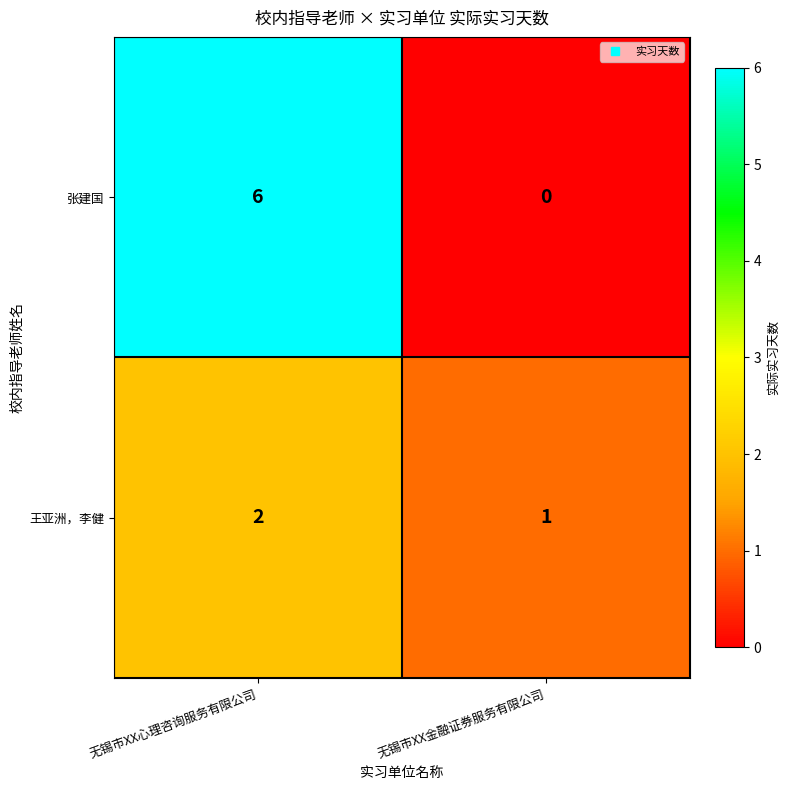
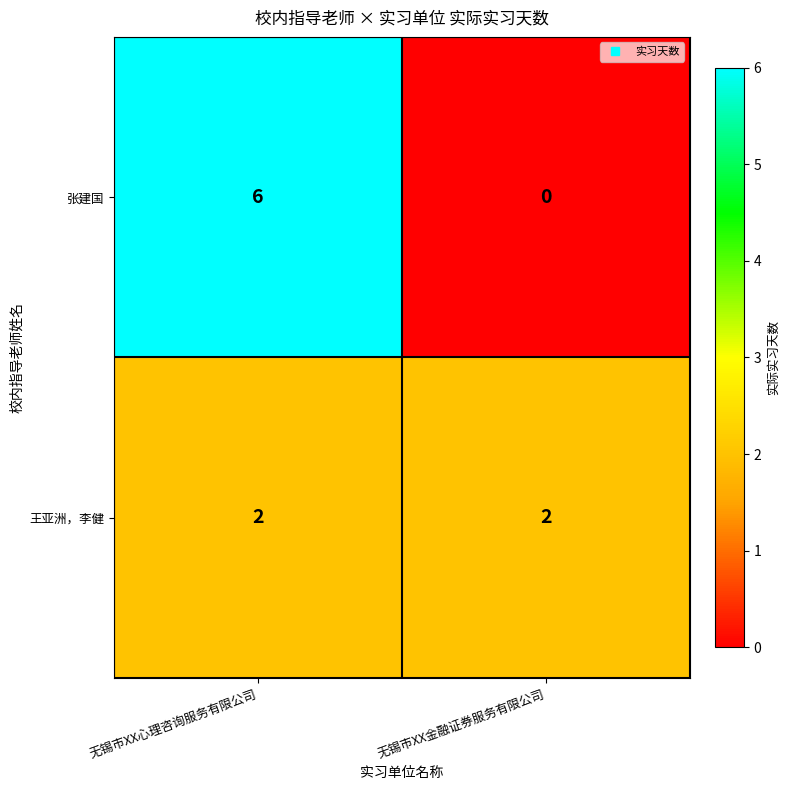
  {
    "张建国": {
      "无锡市XX心理咨询服务有限公司": 6,
      "无锡市XX金融证券服务有限公司": 0
    },
    "王亚洲，李健": {
      "无锡市XX心理咨询服务有限公司": 2,
-     "无锡市XX金融证券服务有限公司": 1
+     "无锡市XX金融证券服务有限公司": 2
    }
  }
